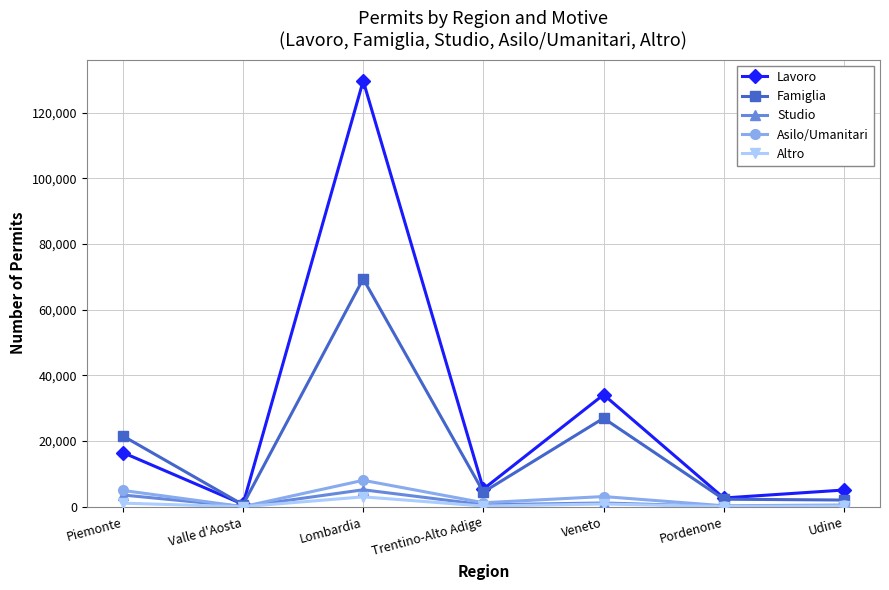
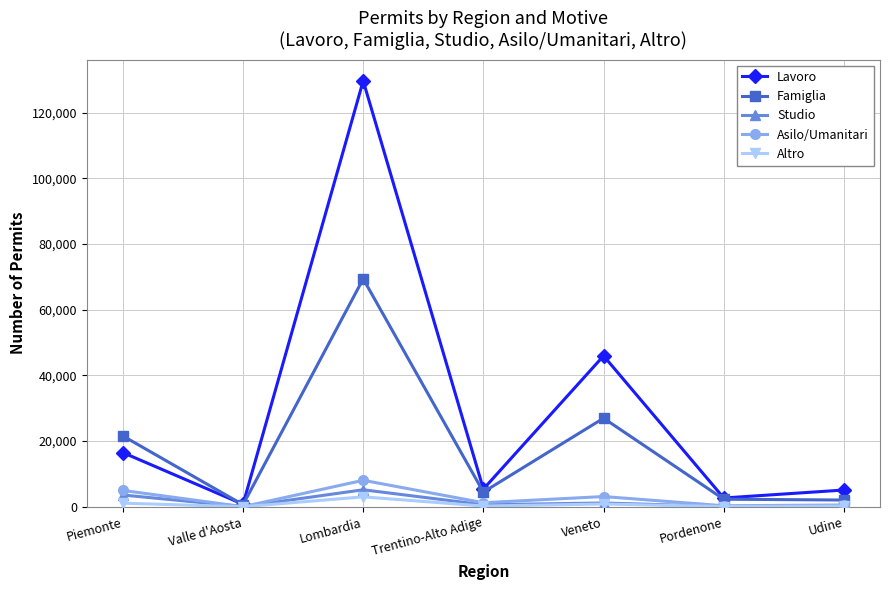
  {
    "Lavoro": {
      "Piemonte": "17,000",
      "Lombardia": "130,000",
      "Trentino-Alto Adige": "5,000",
-     "Veneto": "34,000",
+     "Veneto": "46,000",
      "Udine": "5,000"
    }
  }
